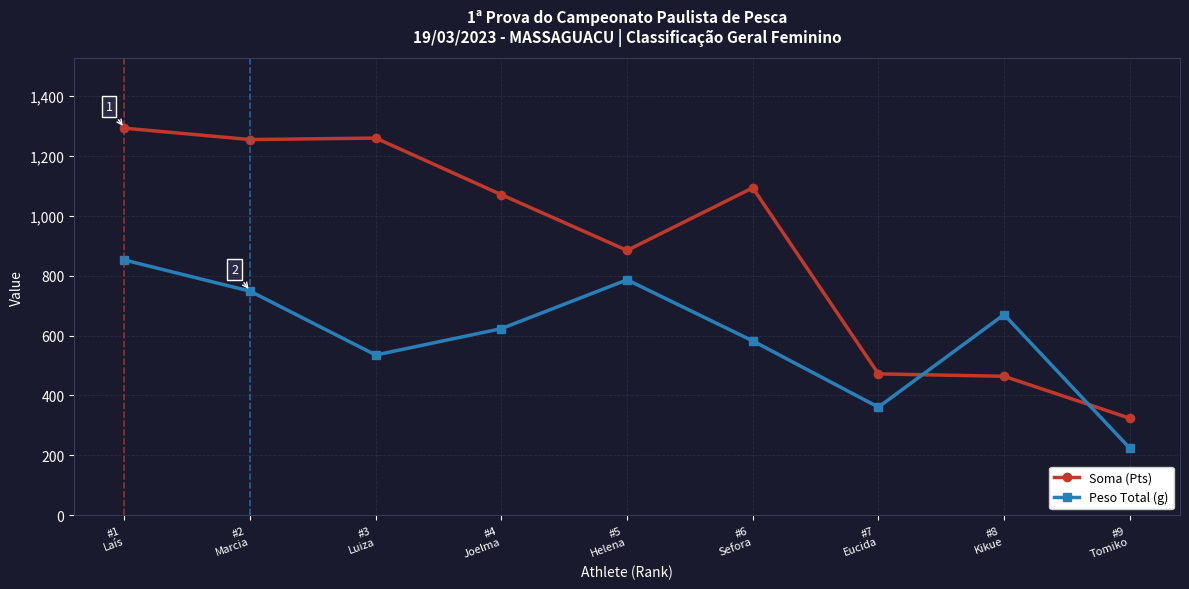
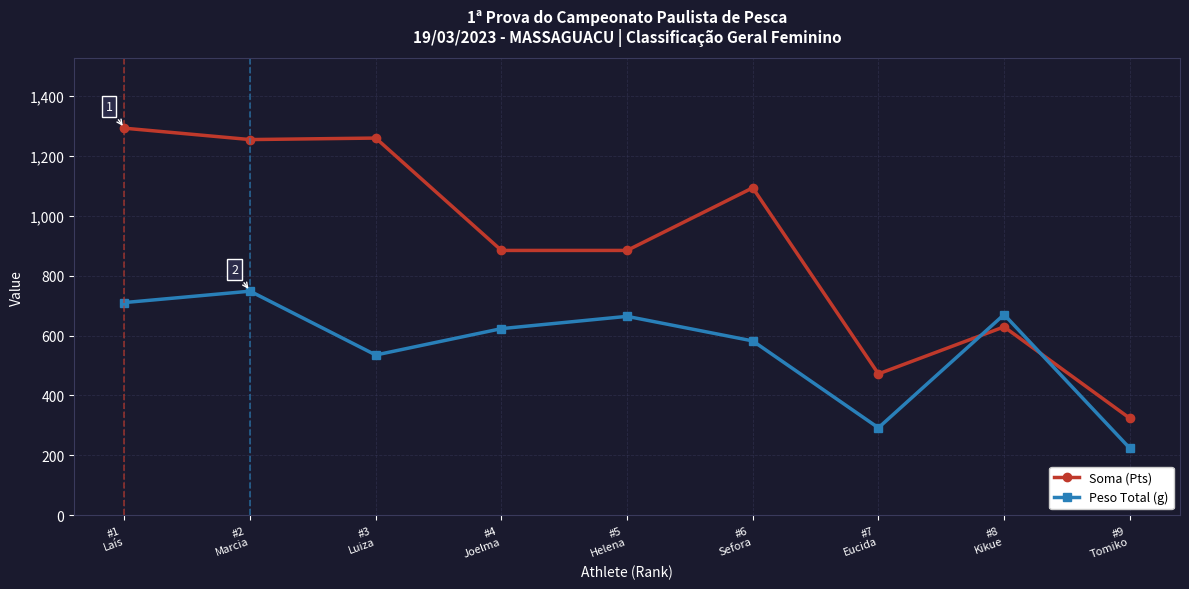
  {
    "Soma (Pts)": {
      "#2 Marcia": "1,250",
      "#3 Luiza": "1,260",
-     "#4 Joelma": "1,070",
+     "#4 Joelma": "880",
      "#5 Helena": "880",
      "#6 Sefora": "1,090",
      "#7 Eucida": "470",
-     "#8 Kikue": "460",
+     "#8 Kikue": "630",
      "#9 Tomiko": "320"
    },
    "Peso Total (g)": {
-     "#1 Laís": "850",
+     "#1 Laís": "710",
      "#3 Luiza": "540",
      "#4 Joelma": "620",
-     "#5 Helena": "790",
+     "#5 Helena": "660",
      "#6 Sefora": "580",
-     "#7 Eucida": "360",
+     "#7 Eucida": "290",
      "#8 Kikue": "670",
      "#9 Tomiko": "220"
    }
  }
